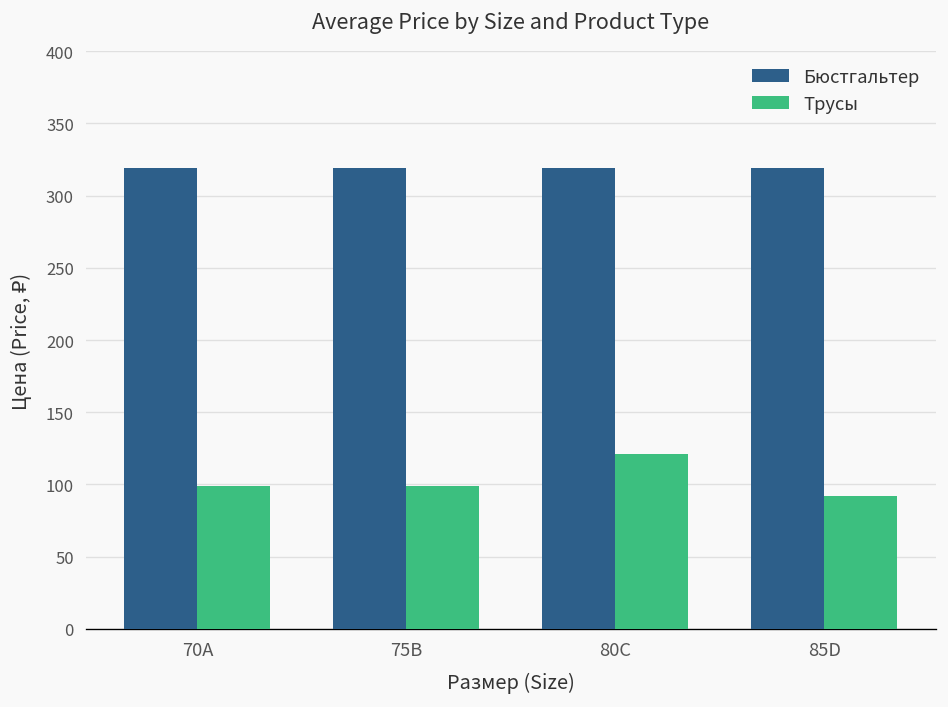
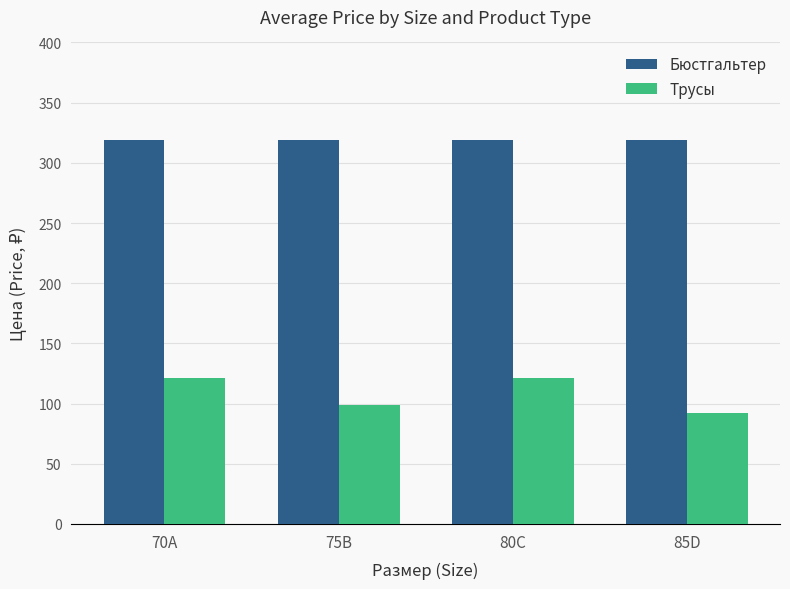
  {
    "Бюстгальтер": {
      "70A": 319,
      "75B": 319,
      "80C": 319,
      "85D": 319
    },
    "Трусы": {
-     "70A": 99,
+     "70A": 121,
      "75B": 99,
      "80C": 121,
      "85D": 92
    }
  }
